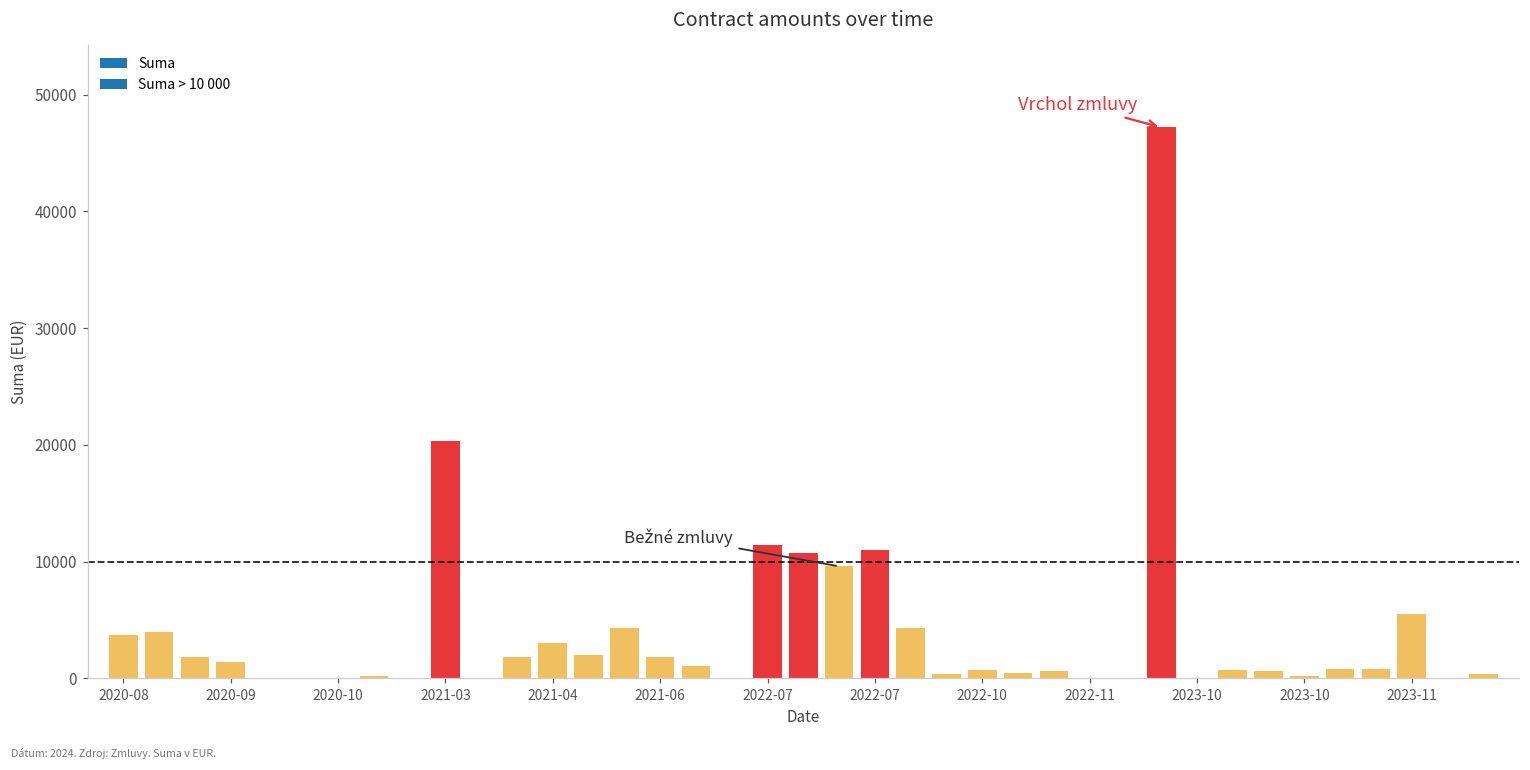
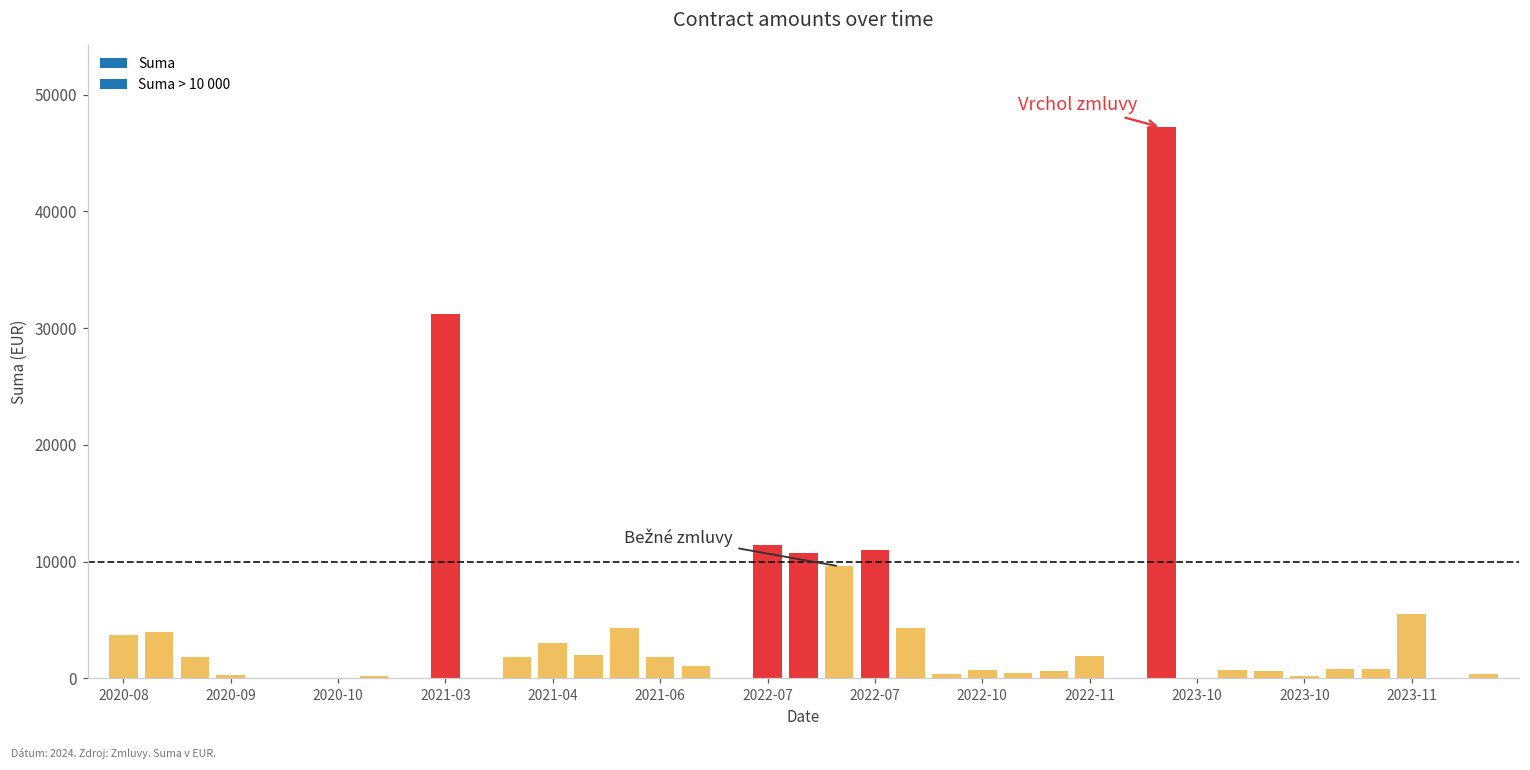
  {
    "2020-08": 3700,
-   "2020-09": 1400,
+   "2020-09": 300,
    "2020-10": 0,
-   "2021-03": 20300,
+   "2021-03": 31300,
    "2021-04": 3000,
    "2021-06": 1800,
    "2022-10": 700,
-   "2022-11": 100,
+   "2022-11": 1900,
    "2023-11": 5500
  }
